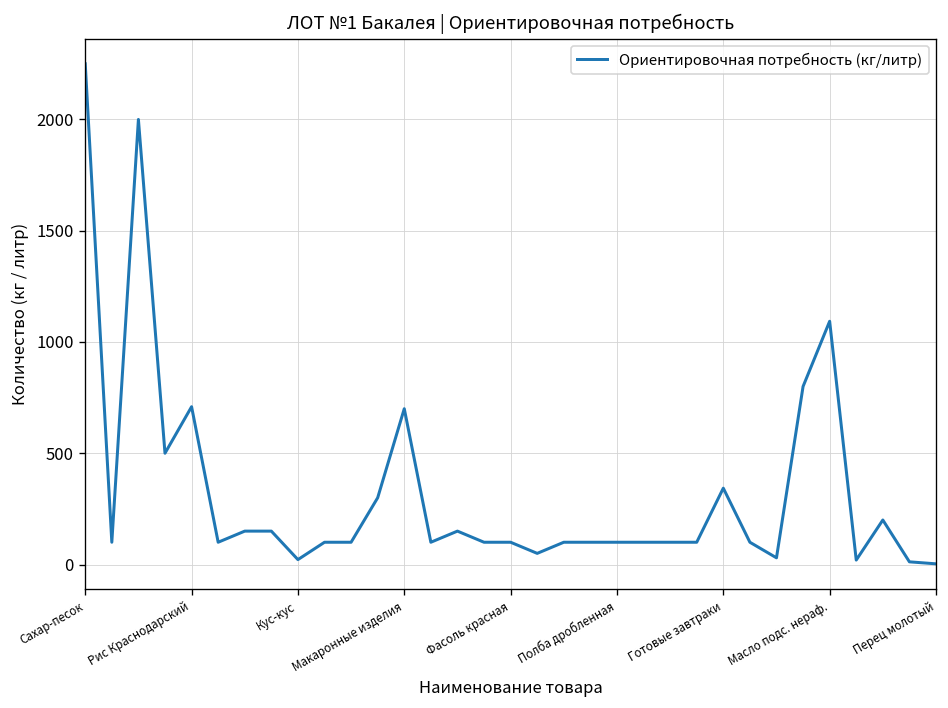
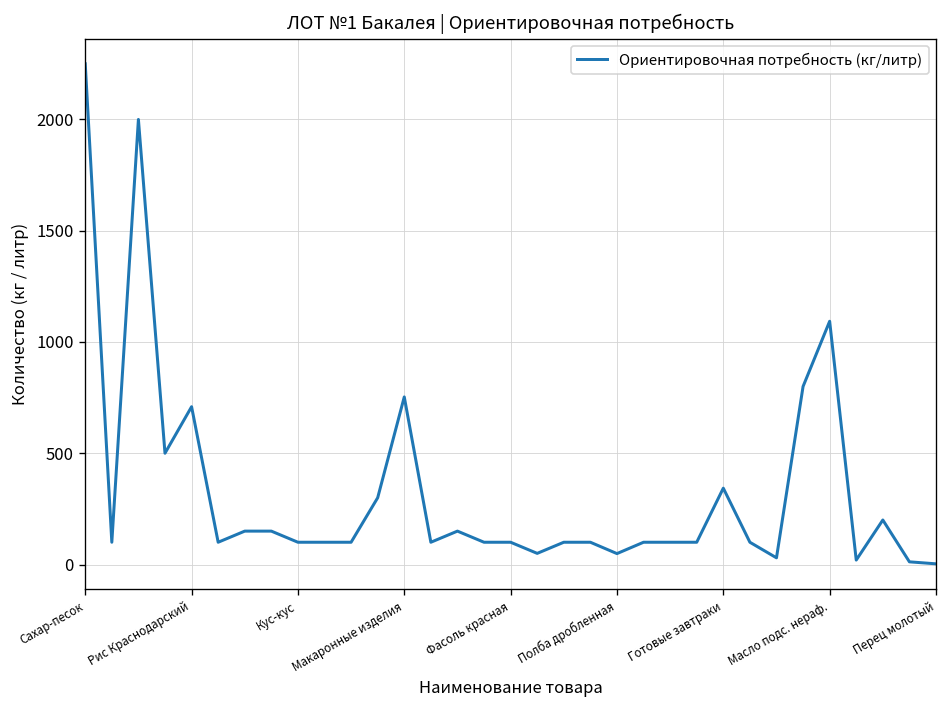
  {
    "Сахар-песок": 2250,
    "Рис Краснодарский": 710,
-   "Кус-кус": 20,
-   "Макаронные изделия": 700,
+   "Кус-кус": 100,
+   "Макаронные изделия": 750,
    "Фасоль красная": 100,
-   "Полба дробленная": 100,
+   "Полба дробленная": 50,
    "Готовые завтраки": 340,
    "Масло подс. нераф.": 1090,
    "Перец молотый": 0
  }
